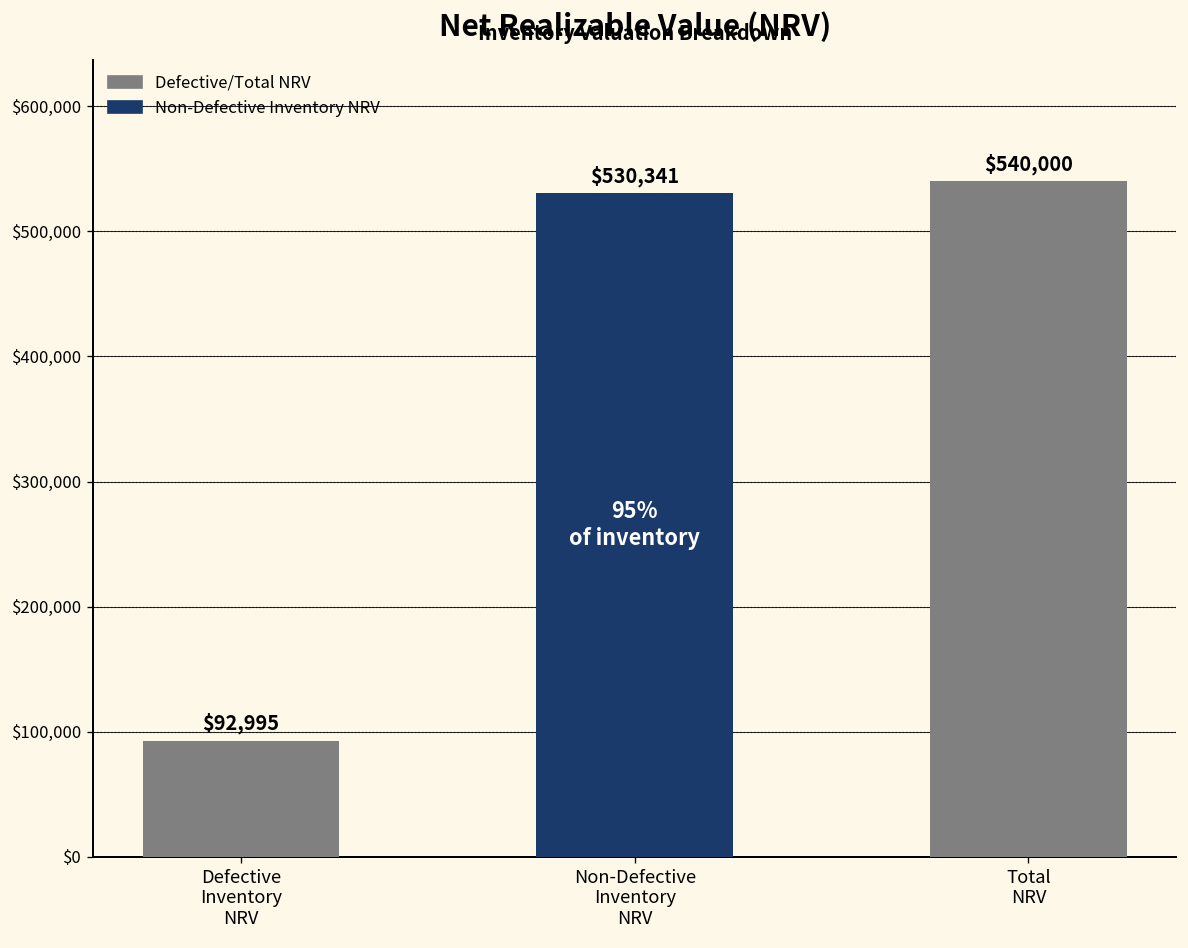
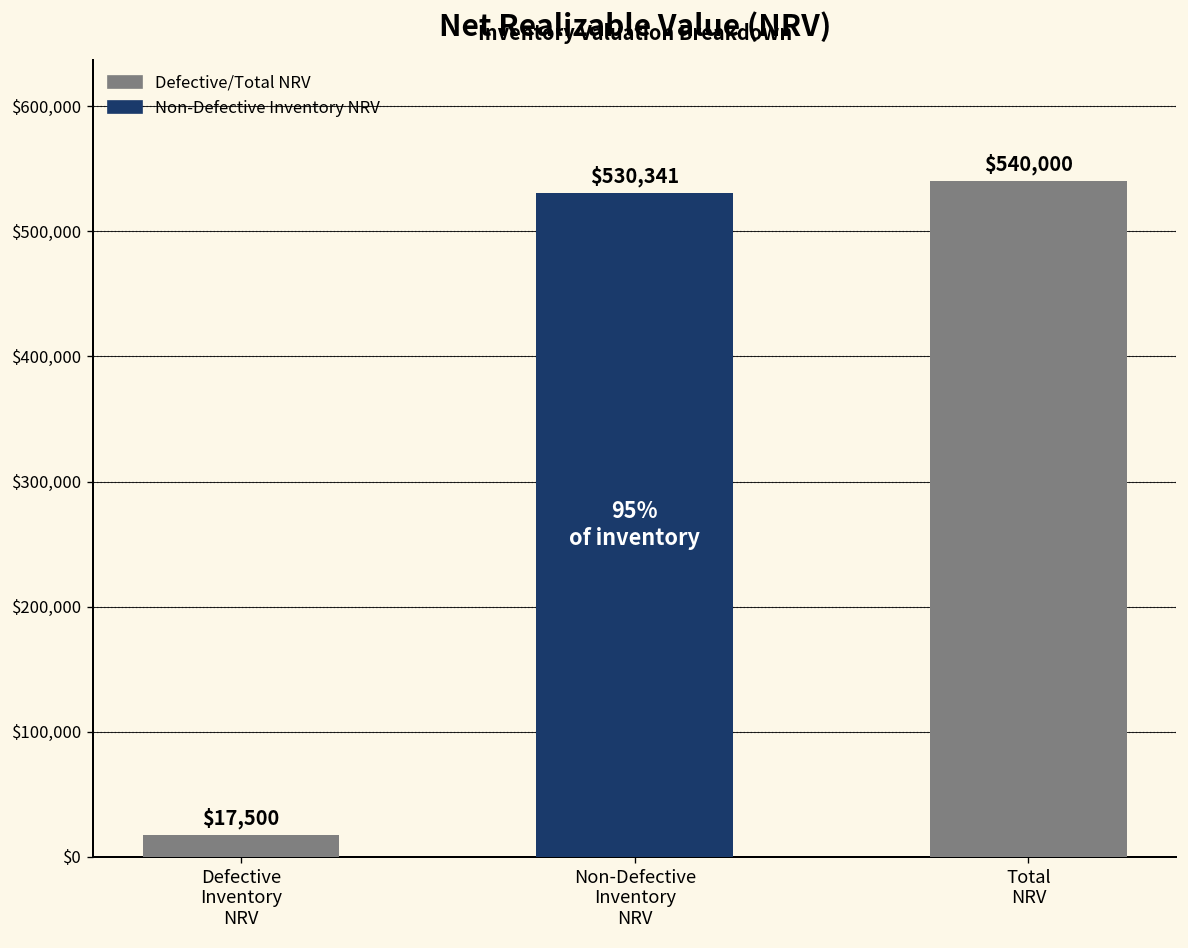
  {
-   "Defective Inventory NRV": "$92,995",
+   "Defective Inventory NRV": "$17,500",
    "Non-Defective Inventory NRV": "$530,341",
    "Total NRV": "$540,000"
  }
